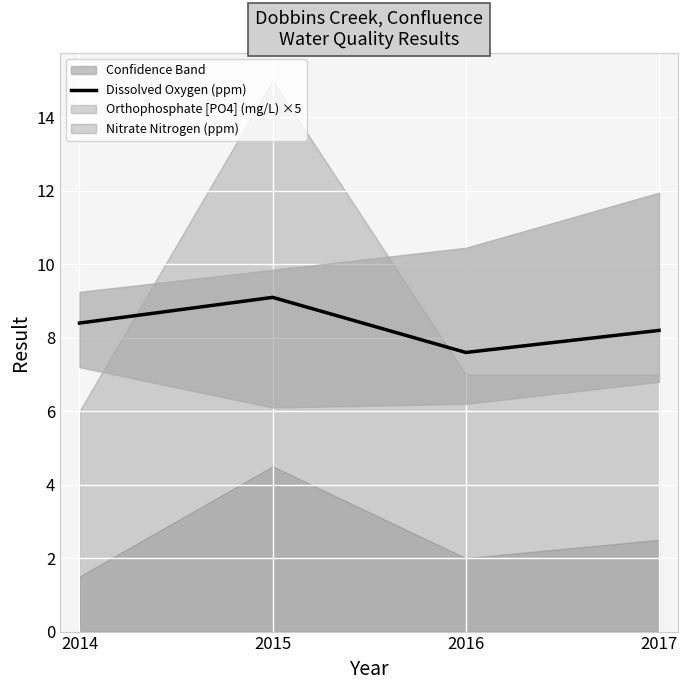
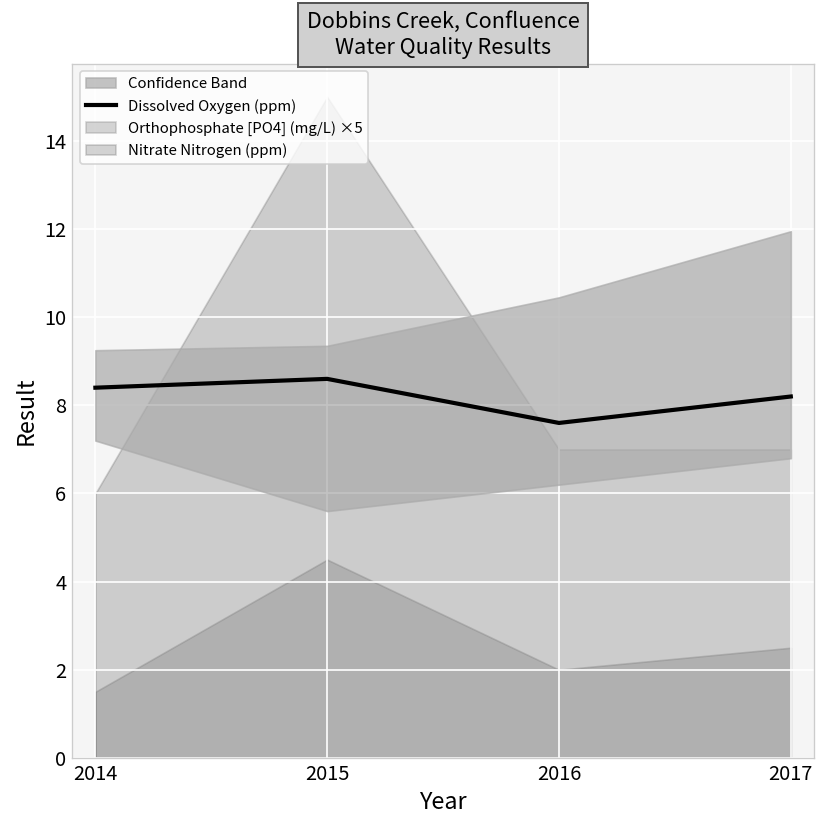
  {
    "Dissolved Oxygen (ppm)": {
      "2014": 8.4,
-     "2015": 9.1,
+     "2015": 8.6,
      "2016": 7.6,
      "2017": 8.2
    }
  }
